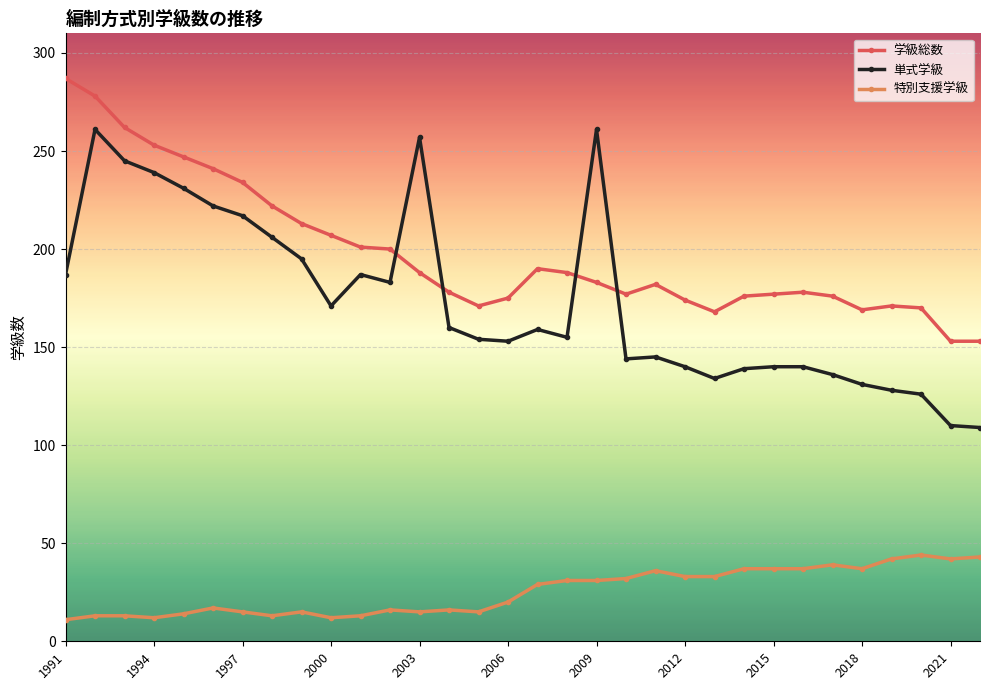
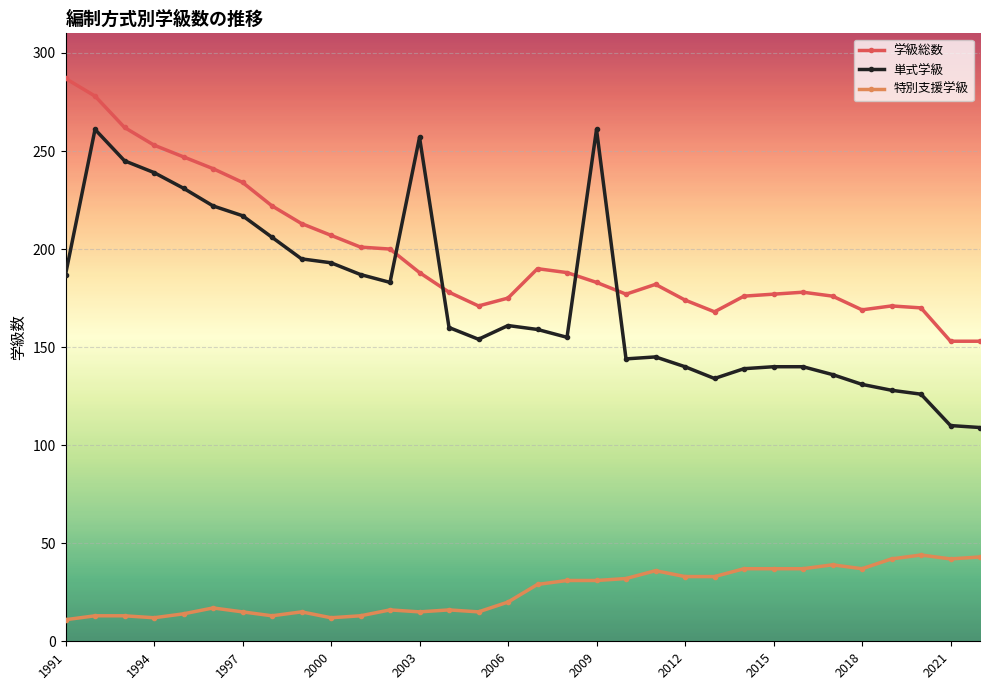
  {
    "単式学級": {
      "1991": 187,
      "1994": 239,
      "1997": 217,
-     "2000": 171,
+     "2000": 193,
      "2003": 257,
-     "2006": 153,
+     "2006": 161,
      "2009": 261,
      "2012": 140,
      "2015": 140,
      "2018": 131,
      "2021": 110
    }
  }
